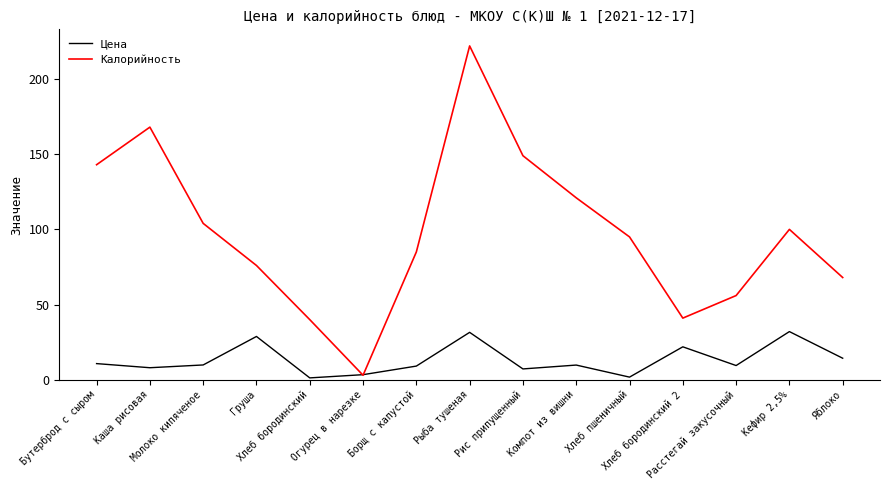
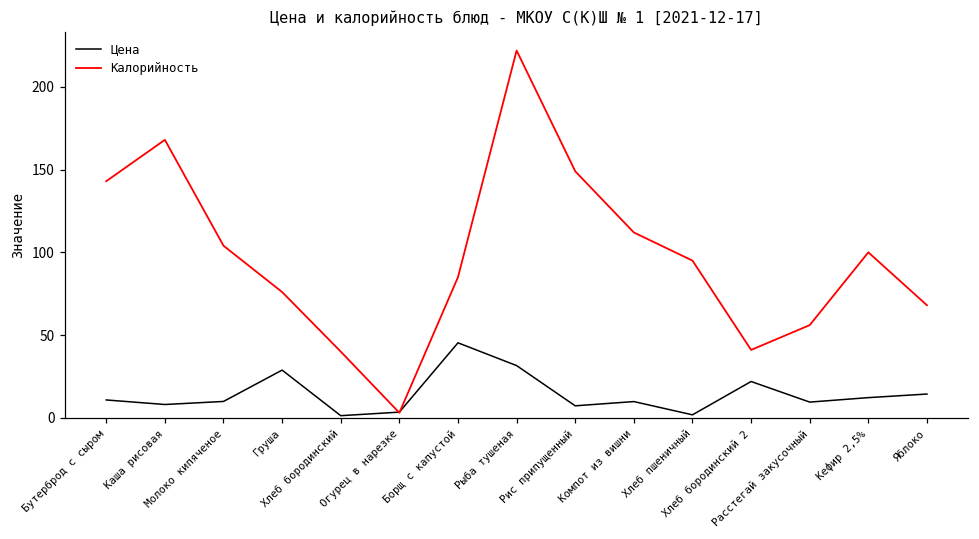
  {
    "Цена": {
      "Бутерброд с сыром": 11,
      "Каша рисовая": 8,
      "Молоко кипяченое": 10,
      "Груша": 29,
      "Хлеб бородинский": 1,
-     "Борщ с капустой": 9,
+     "Борщ с капустой": 45,
      "Рыба тушеная": 32,
      "Рис припущенный": 7,
      "Компот из вишни": 10,
      "Хлеб пшеничный": 2,
      "Хлеб бородинский 2": 22,
      "Расстегай закусочный": 9,
-     "Кефир 2,5%": 32,
+     "Кефир 2,5%": 12,
      "Яблоко": 14
    },
    "Калорийность": {
      "Бутерброд с сыром": 143,
      "Каша рисовая": 168,
      "Молоко кипяченое": 104,
      "Груша": 76,
      "Хлеб бородинский": 40,
      "Борщ с капустой": 85,
      "Рыба тушеная": 222,
      "Рис припущенный": 149,
-     "Компот из вишни": 121,
+     "Компот из вишни": 112,
      "Хлеб пшеничный": 95,
      "Хлеб бородинский 2": 41,
      "Расстегай закусочный": 56,
      "Кефир 2,5%": 100,
      "Яблоко": 68
    }
  }
